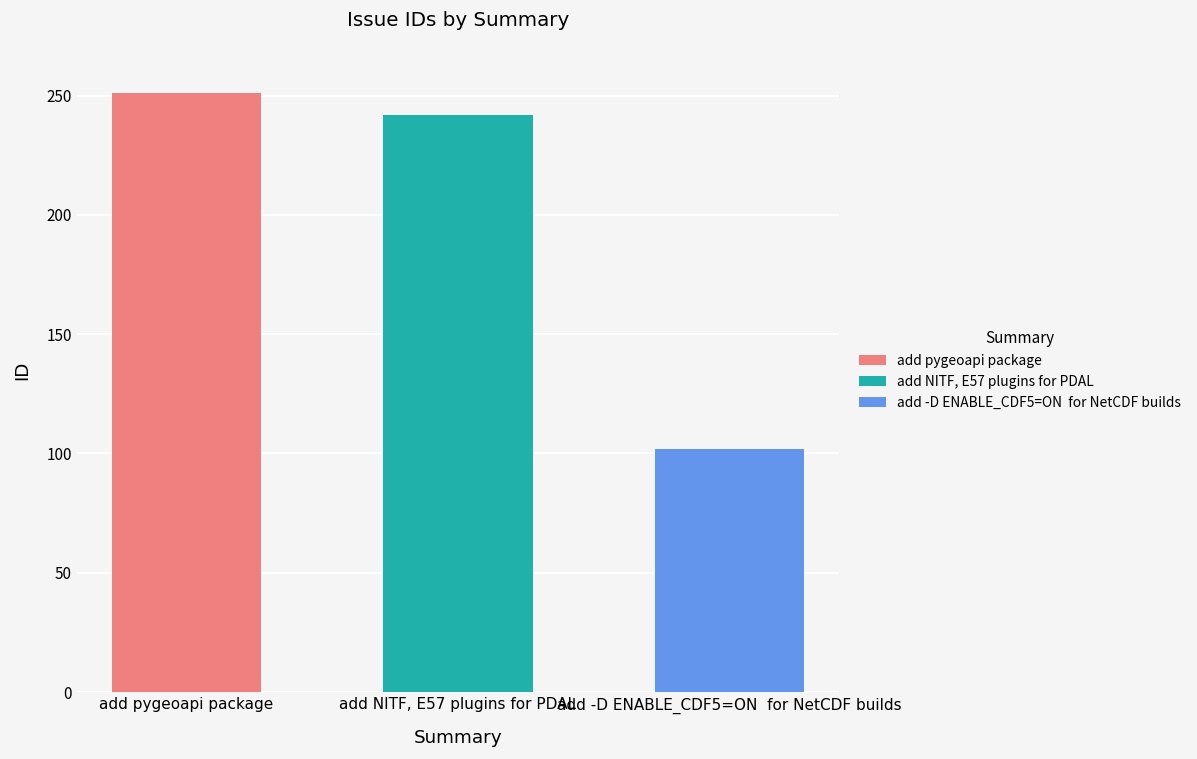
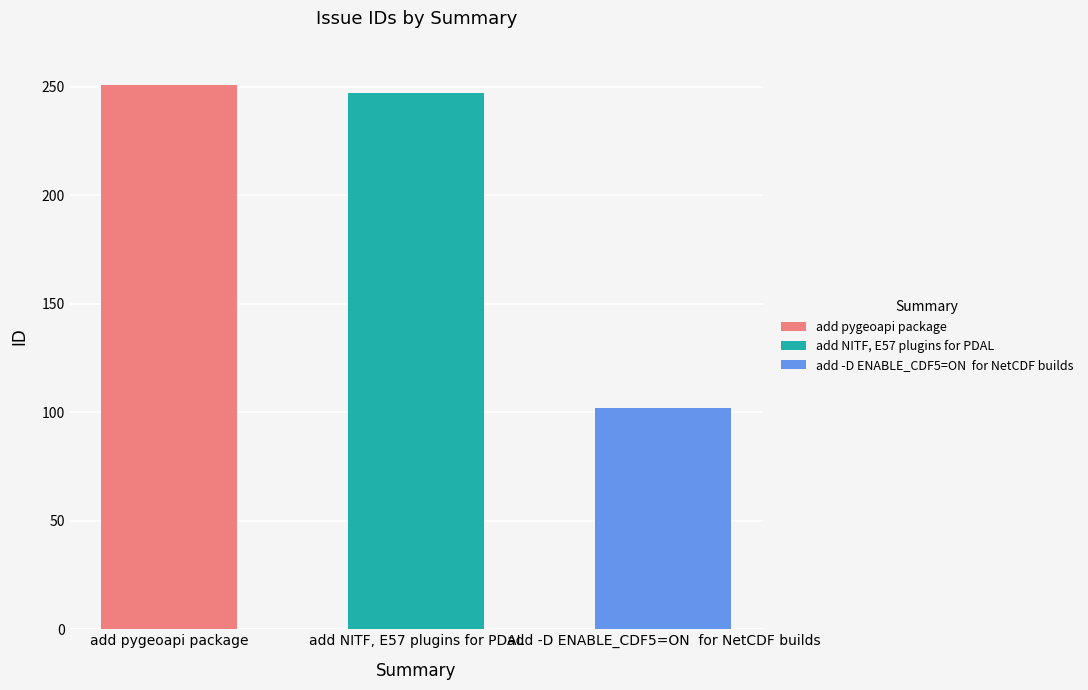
  {
    "add pygeoapi package": 251,
-   "add NITF, E57 plugins for PDAL": 242,
+   "add NITF, E57 plugins for PDAL": 247,
    "add -D ENABLE_CDF5=ON for NetCDF builds": 102
  }
